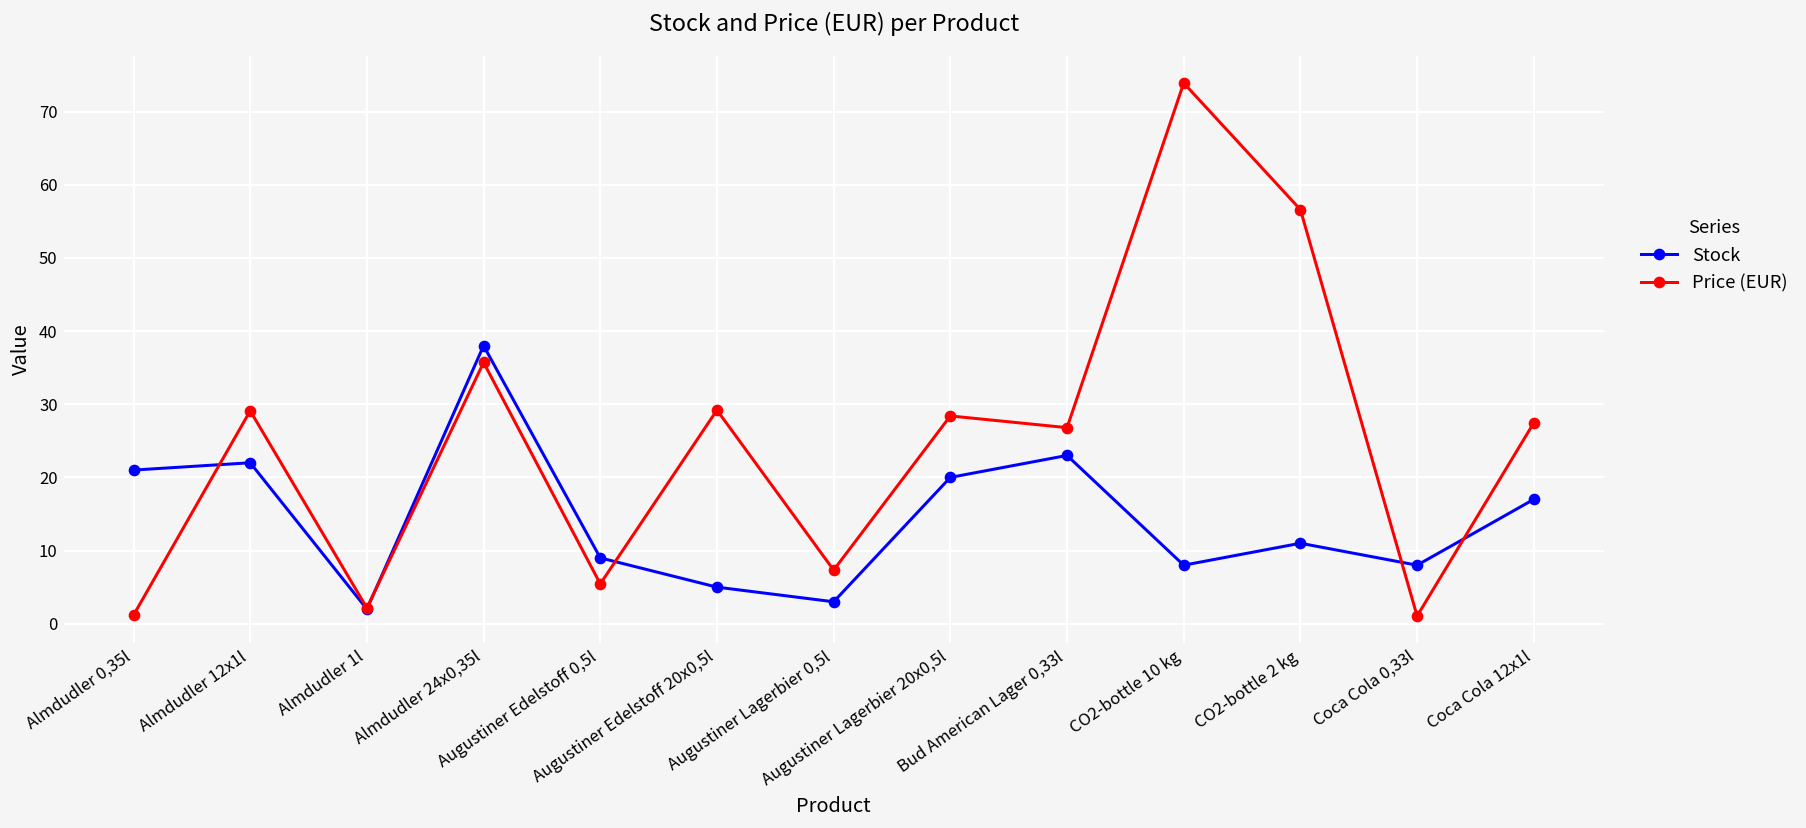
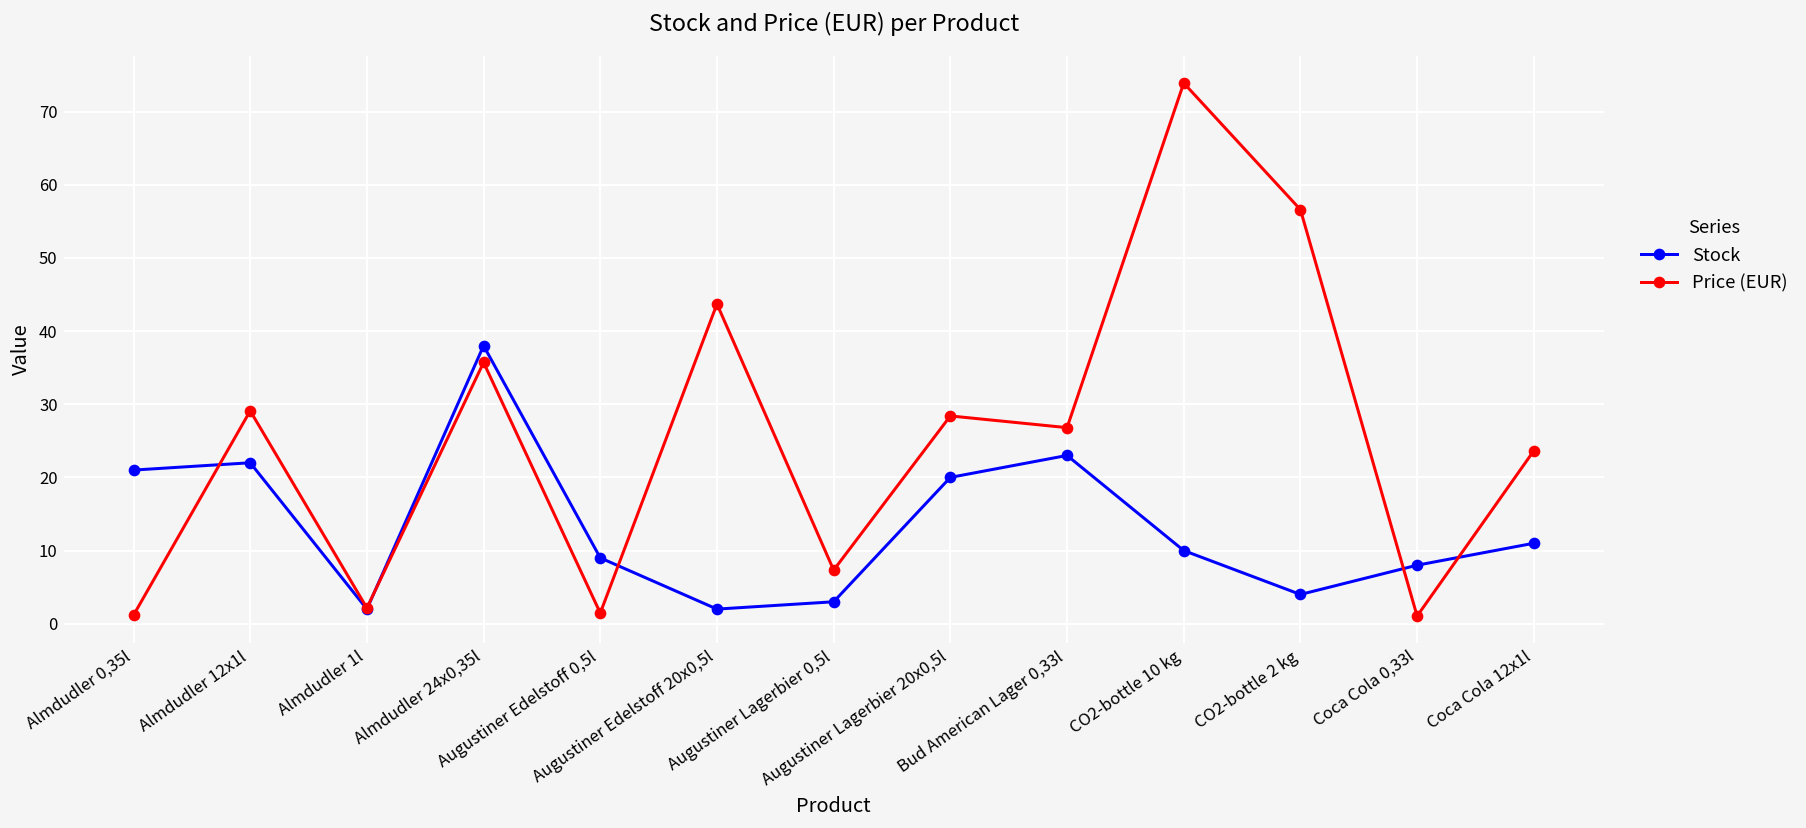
  {
    "Stock": {
      "Almdudler 0,35l": 21,
      "Almdudler 12x1l": 22,
      "Almdudler 24x0,35l": 38,
      "Augustiner Edelstoff 0,5l": 9,
-     "Augustiner Edelstoff 20x0,5l": 5,
+     "Augustiner Edelstoff 20x0,5l": 2,
      "Augustiner Lagerbier 0,5l": 3,
      "Augustiner Lagerbier 20x0,5l": 20,
      "Bud American Lager 0,33l": 23,
-     "CO2-bottle 10 kg": 8,
-     "CO2-bottle 2 kg": 11,
+     "CO2-bottle 10 kg": 10,
+     "CO2-bottle 2 kg": 4,
      "Coca Cola 0,33l": 8,
-     "Coca Cola 12x1l": 17
+     "Coca Cola 12x1l": 11
    },
    "Price (EUR)": {
      "Almdudler 0,35l": 1,
      "Almdudler 12x1l": 29,
      "Almdudler 24x0,35l": 36,
-     "Augustiner Edelstoff 0,5l": 5,
-     "Augustiner Edelstoff 20x0,5l": 29,
+     "Augustiner Edelstoff 0,5l": 1,
+     "Augustiner Edelstoff 20x0,5l": 44,
      "Augustiner Lagerbier 0,5l": 7,
      "Augustiner Lagerbier 20x0,5l": 28,
      "Bud American Lager 0,33l": 27,
      "CO2-bottle 10 kg": 74,
      "CO2-bottle 2 kg": 57,
      "Coca Cola 0,33l": 1,
-     "Coca Cola 12x1l": 27
+     "Coca Cola 12x1l": 24
    }
  }
